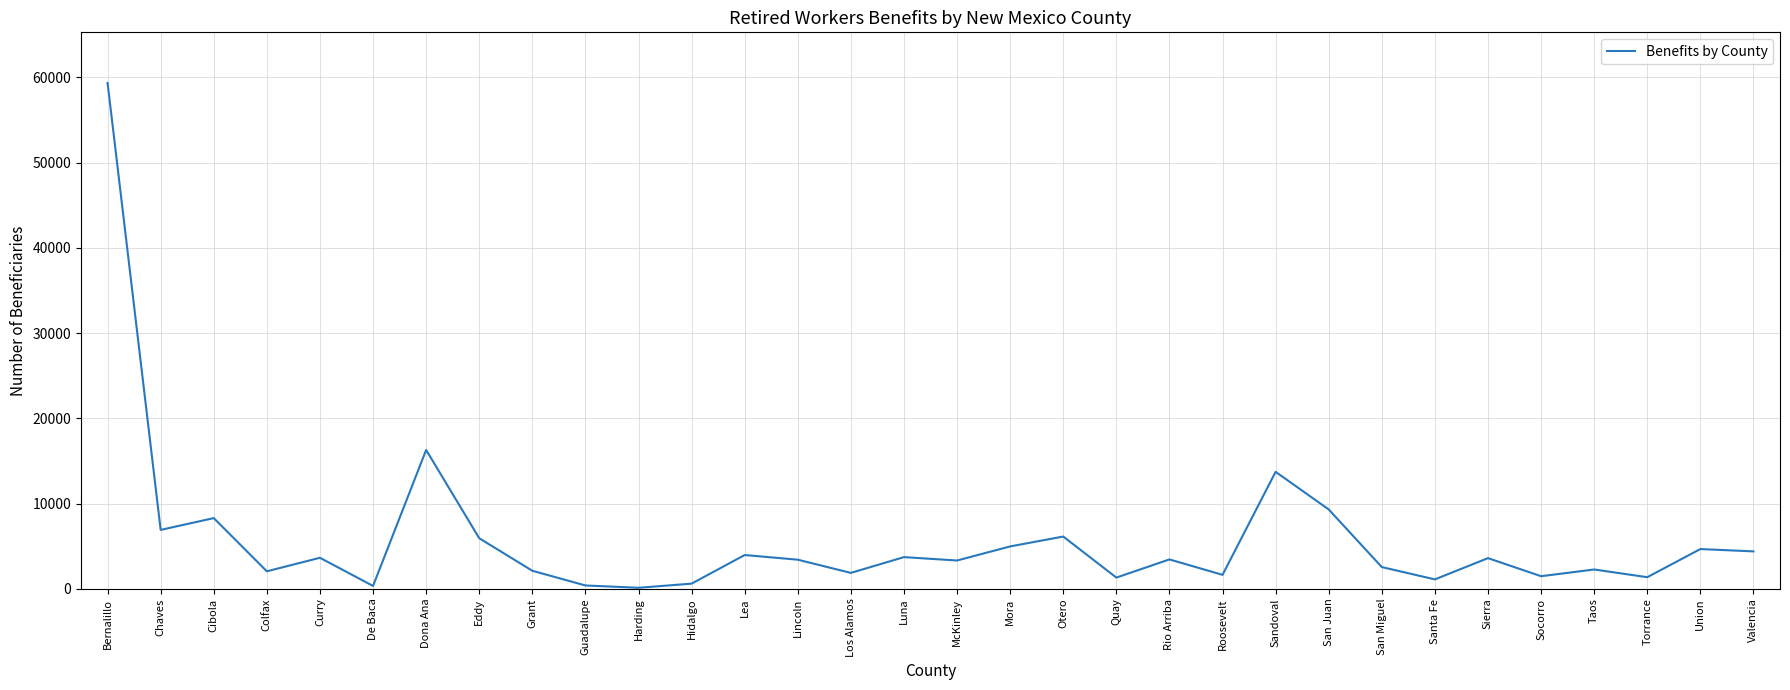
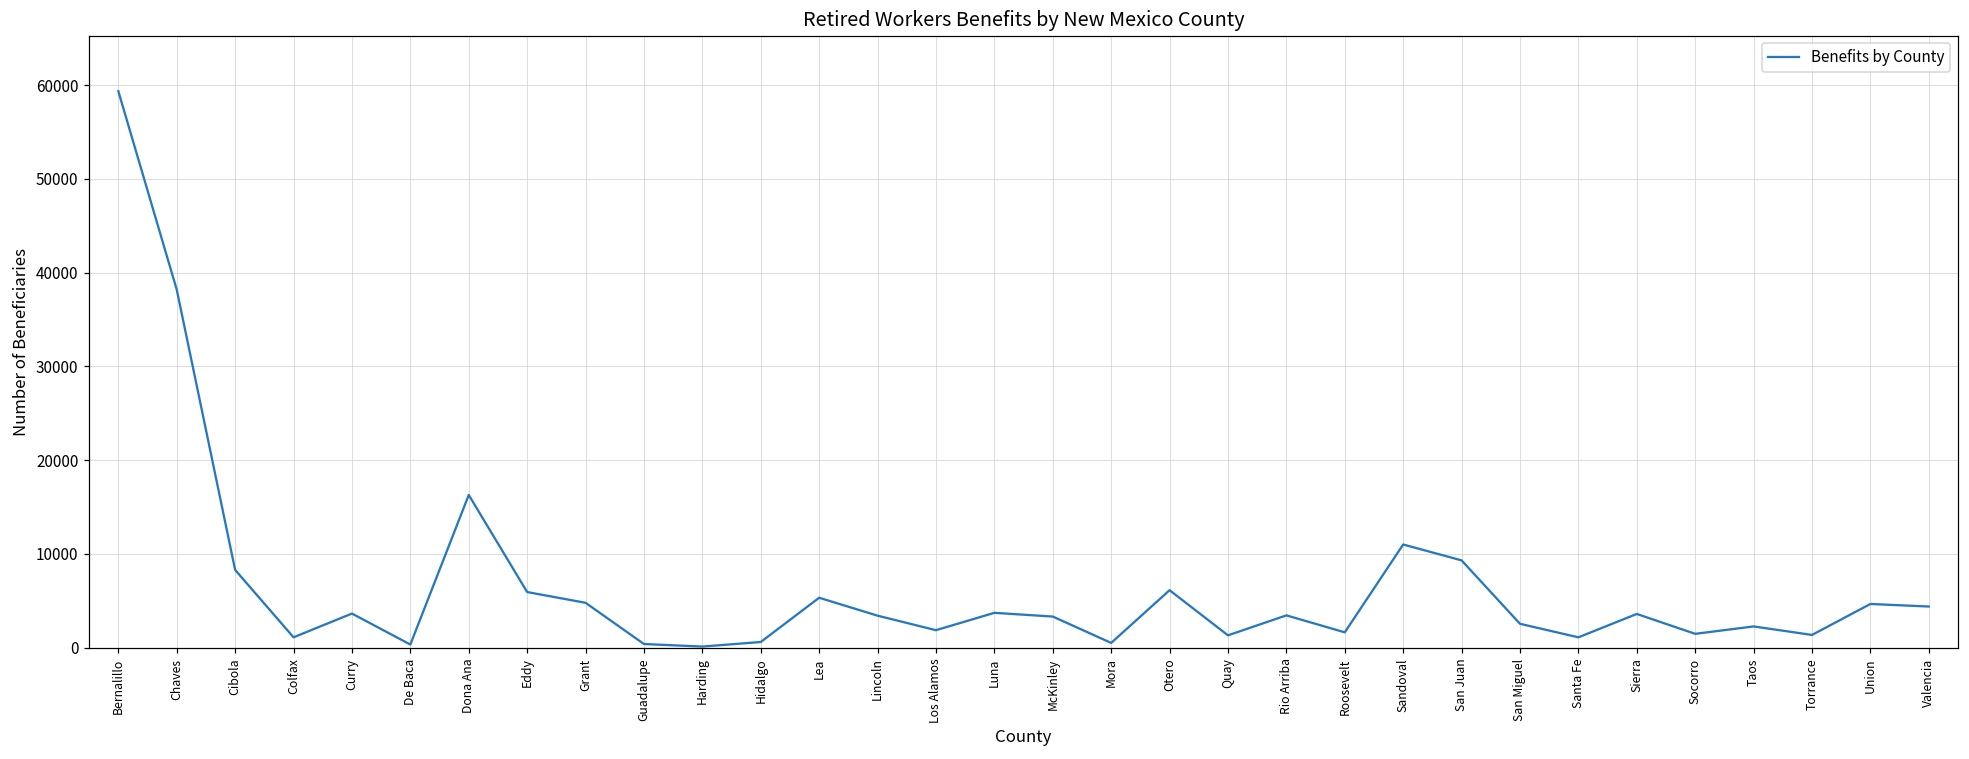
  {
    "Bernalillo": 59000,
-   "Chaves": 7000,
+   "Chaves": 38000,
    "Cibola": 8000,
-   "Colfax": 2000,
+   "Colfax": 1000,
    "Curry": 4000,
    "De Baca": 0,
    "Dona Ana": 16000,
    "Eddy": 6000,
-   "Grant": 2000,
+   "Grant": 5000,
    "Guadalupe": 0,
    "Harding": 0,
    "Hidalgo": 1000,
-   "Lea": 4000,
+   "Lea": 5000,
    "Lincoln": 3000,
    "Los Alamos": 2000,
    "Luna": 4000,
    "McKinley": 3000,
-   "Mora": 5000,
+   "Mora": 1000,
    "Otero": 6000,
    "Quay": 1000,
    "Rio Arriba": 3000,
    "Roosevelt": 2000,
-   "Sandoval": 14000,
+   "Sandoval": 11000,
    "San Juan": 9000,
    "San Miguel": 3000,
    "Santa Fe": 1000,
    "Sierra": 4000,
    "Socorro": 1000,
    "Taos": 2000,
    "Torrance": 1000,
    "Union": 5000,
    "Valencia": 4000
  }
